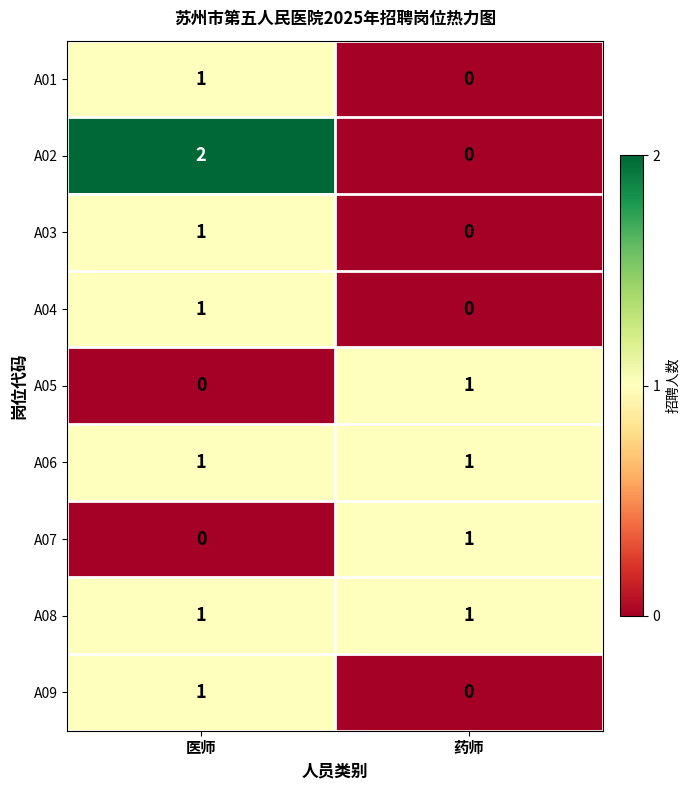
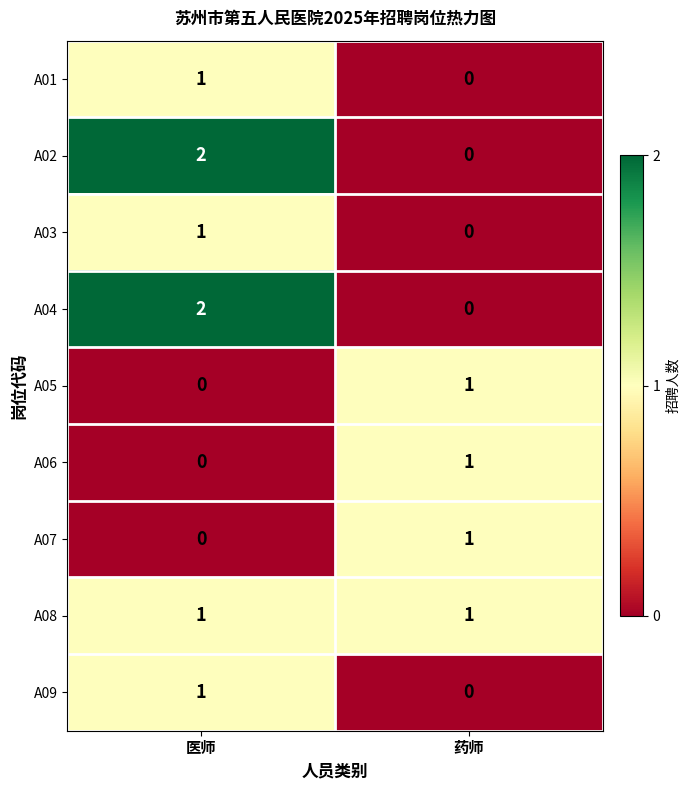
  {
    "A01": {
      "医师": 1,
      "药师": 0
    },
    "A02": {
      "医师": 2,
      "药师": 0
    },
    "A03": {
      "医师": 1,
      "药师": 0
    },
    "A04": {
-     "医师": 1,
+     "医师": 2,
      "药师": 0
    },
    "A05": {
      "医师": 0,
      "药师": 1
    },
    "A06": {
-     "医师": 1,
+     "医师": 0,
      "药师": 1
    },
    "A07": {
      "医师": 0,
      "药师": 1
    },
    "A08": {
      "医师": 1,
      "药师": 1
    },
    "A09": {
      "医师": 1,
      "药师": 0
    }
  }
